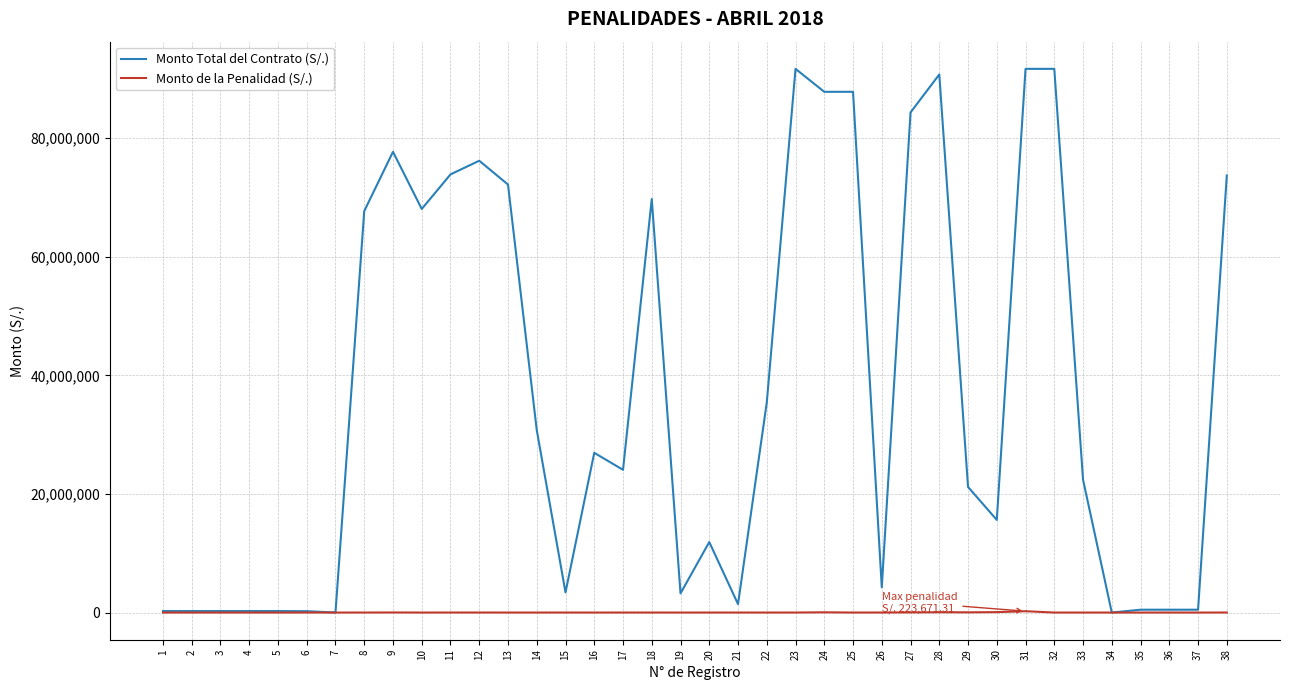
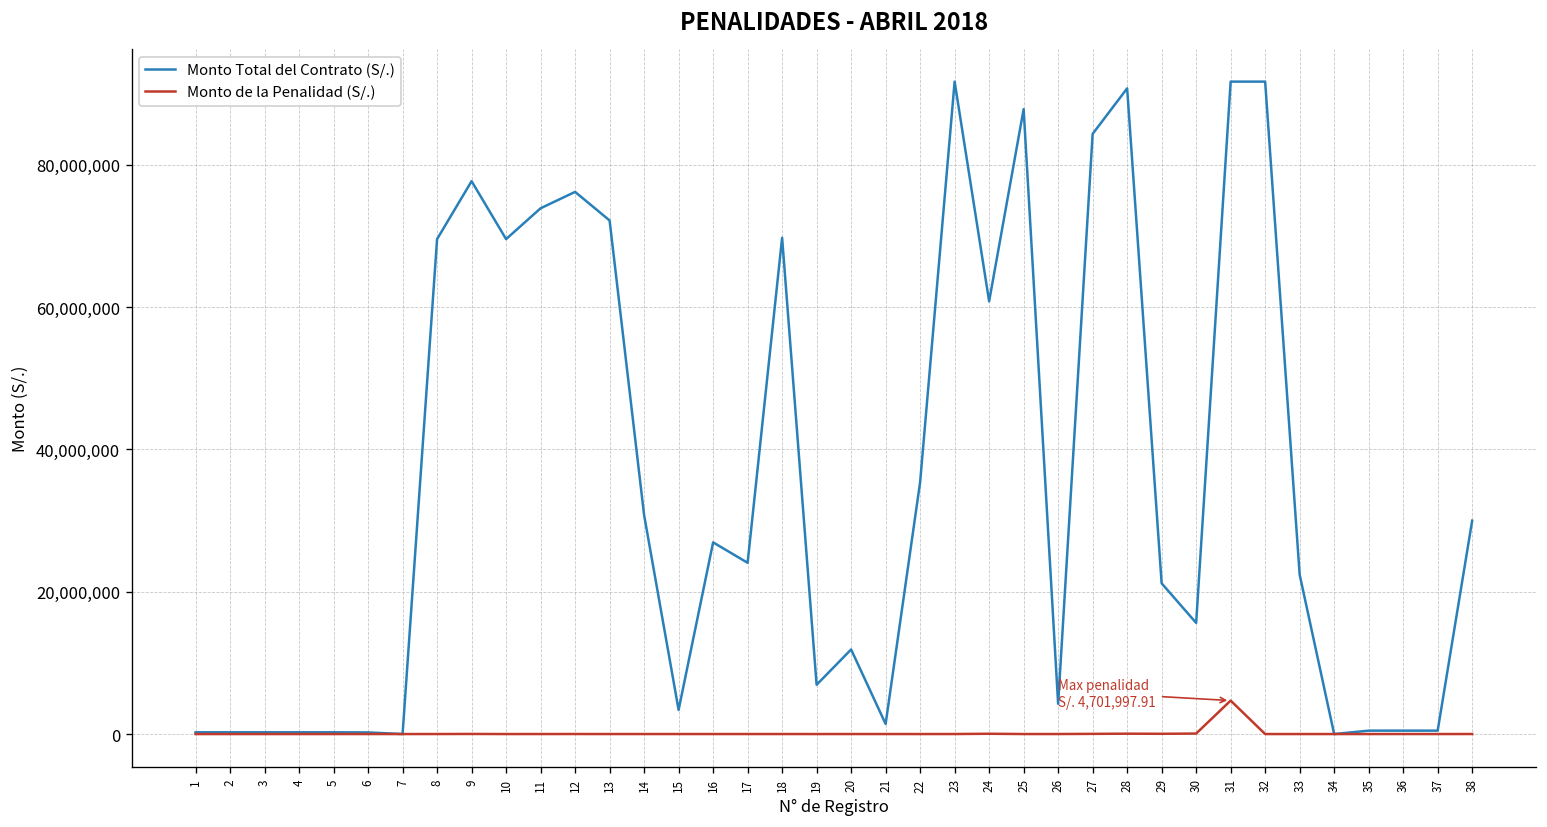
  {
    "Monto Total del Contrato (S/.)": {
-     "8": "68,000,000",
+     "8": "70,000,000",
      "9": "78,000,000",
-     "10": "68,000,000",
+     "10": "70,000,000",
      "11": "74,000,000",
      "12": "76,000,000",
      "13": "72,000,000",
      "14": "31,000,000",
      "15": "3,000,000",
      "16": "27,000,000",
      "17": "24,000,000",
      "18": "70,000,000",
-     "19": "3,000,000",
+     "19": "7,000,000",
      "20": "12,000,000",
      "21": "1,000,000",
      "22": "35,000,000",
      "23": "92,000,000",
-     "24": "88,000,000",
+     "24": "61,000,000",
      "25": "88,000,000",
      "27": "84,000,000",
      "28": "91,000,000",
      "29": "21,000,000",
      "30": "16,000,000",
      "31": "92,000,000",
      "32": "92,000,000",
      "33": "22,000,000",
      "35": "0",
      "36": "0",
      "37": "0",
-     "38": "74,000,000"
+     "38": "30,000,000"
    },
    "Monto de la Penalidad (S/.)": {
-     "31": "223,671.31"
+     "31": "4,701,997.91"
    }
  }
